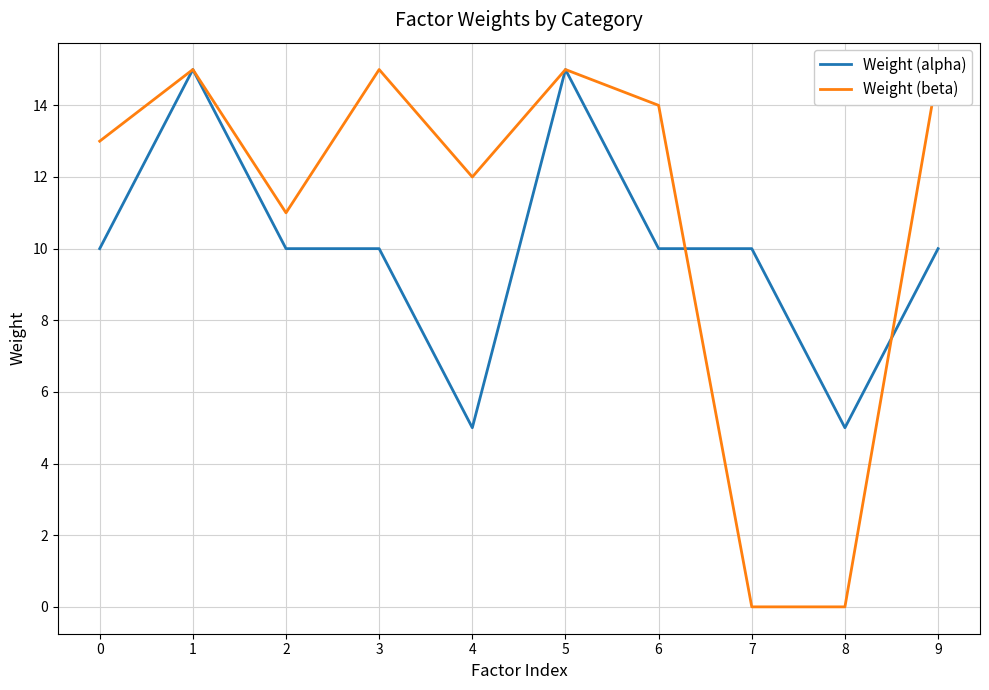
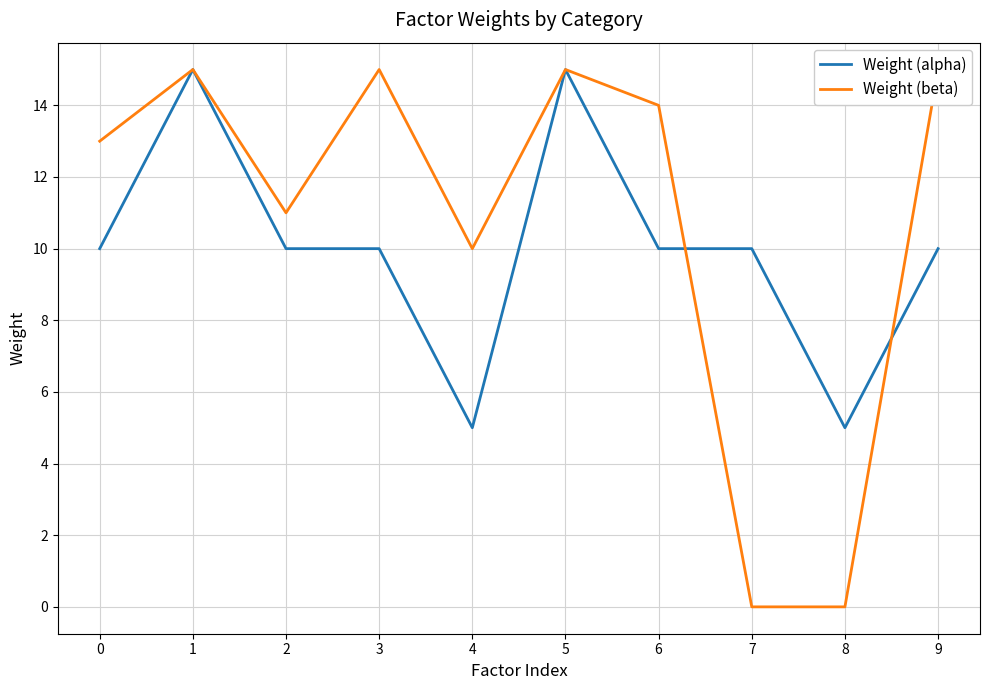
  {
    "Weight (alpha)": {
      "0": 10,
      "2": 10,
      "3": 10,
      "4": 5,
      "6": 10,
      "7": 10,
      "8": 5,
      "9": 10
    },
    "Weight (beta)": {
      "0": 13,
      "2": 11,
      "3": 15,
-     "4": 12,
+     "4": 10,
      "6": 14,
      "7": 0,
      "8": 0
    }
  }
